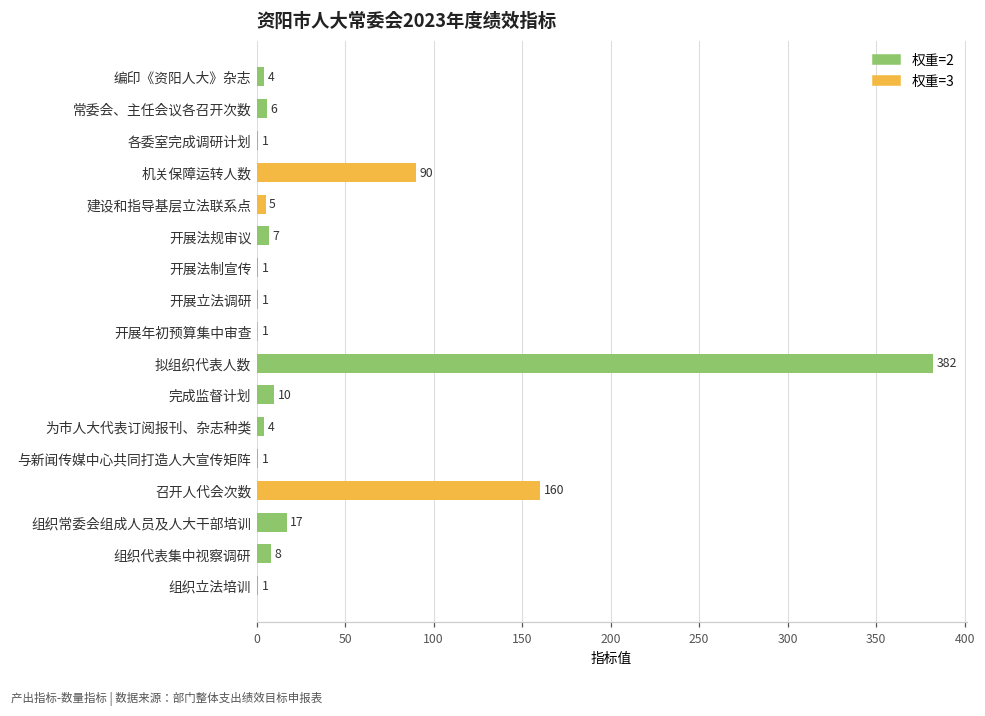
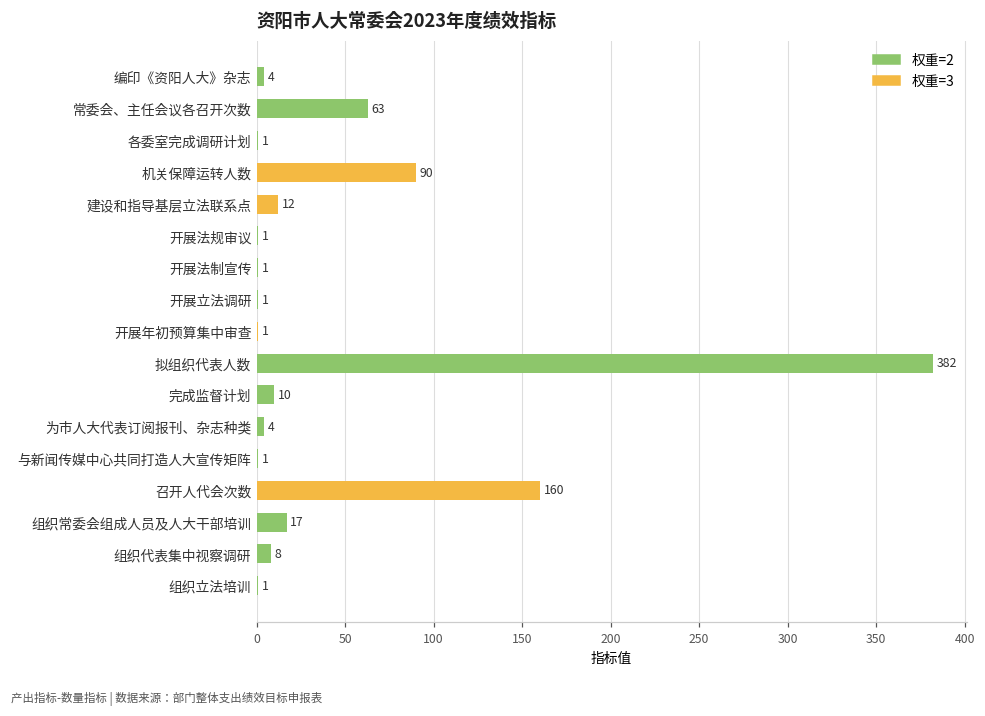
  {
    "编印《资阳人大》杂志": 4,
-   "常委会、主任会议各召开次数": 6,
+   "常委会、主任会议各召开次数": 63,
    "各委室完成调研计划": 1,
    "机关保障运转人数": 90,
-   "建设和指导基层立法联系点": 5,
-   "开展法规审议": 7,
+   "建设和指导基层立法联系点": 12,
+   "开展法规审议": 1,
    "开展法制宣传": 1,
    "开展立法调研": 1,
    "开展年初预算集中审查": 1,
    "拟组织代表人数": 382,
    "完成监督计划": 10,
    "为市人大代表订阅报刊、杂志种类": 4,
    "与新闻传媒中心共同打造人大宣传矩阵": 1,
    "召开人代会次数": 160,
    "组织常委会组成人员及人大干部培训": 17,
    "组织代表集中视察调研": 8,
    "组织立法培训": 1
  }
